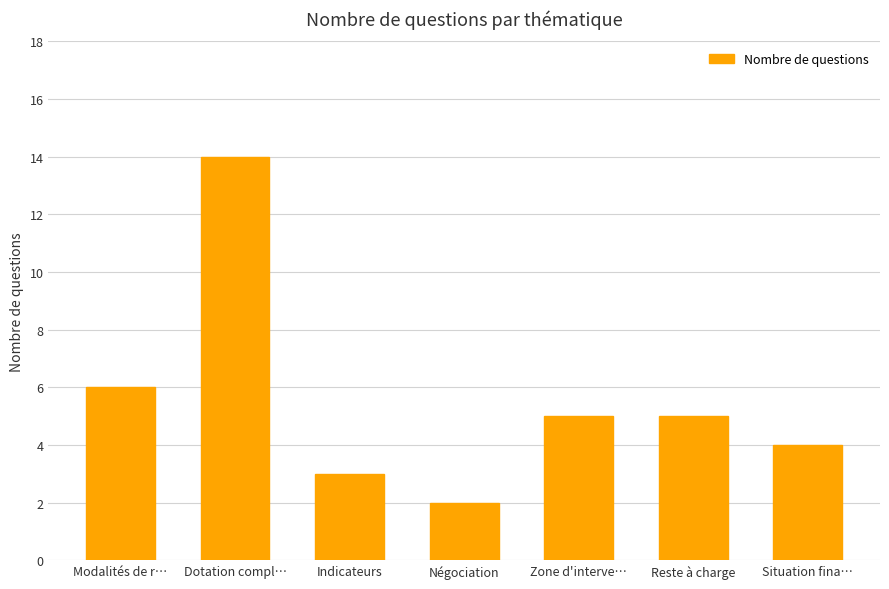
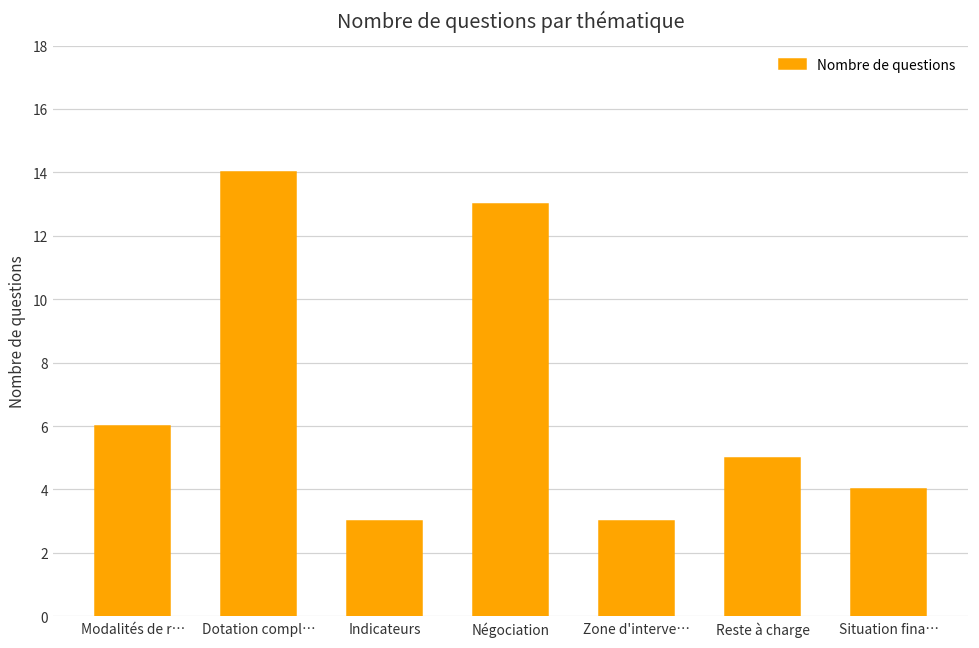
  {
    "Modalités de r…": 6,
    "Dotation compl…": 14,
    "Indicateurs": 3,
-   "Négociation": 2,
-   "Zone d'interve…": 5,
+   "Négociation": 13,
+   "Zone d'interve…": 3,
    "Reste à charge": 5,
    "Situation fina…": 4
  }
